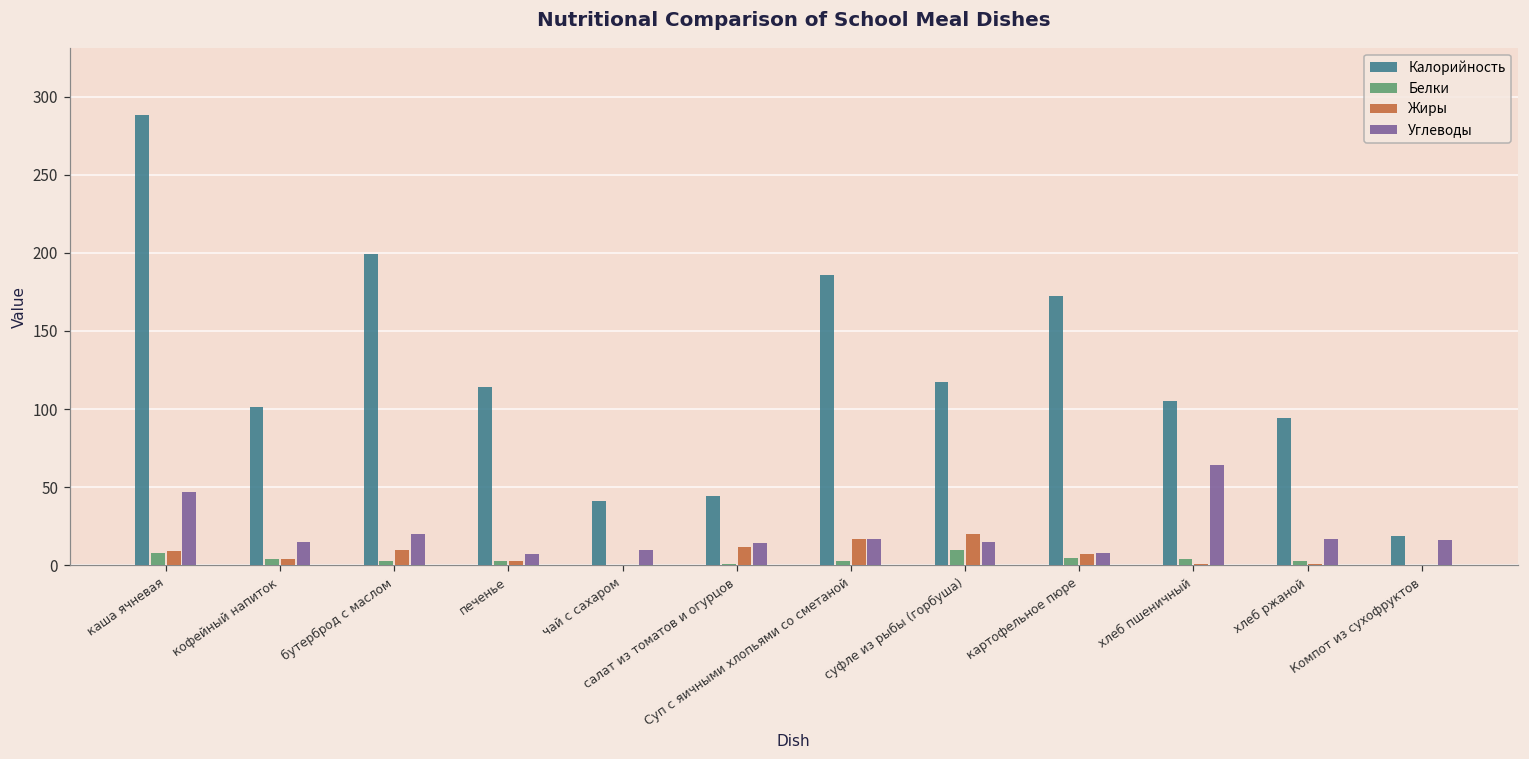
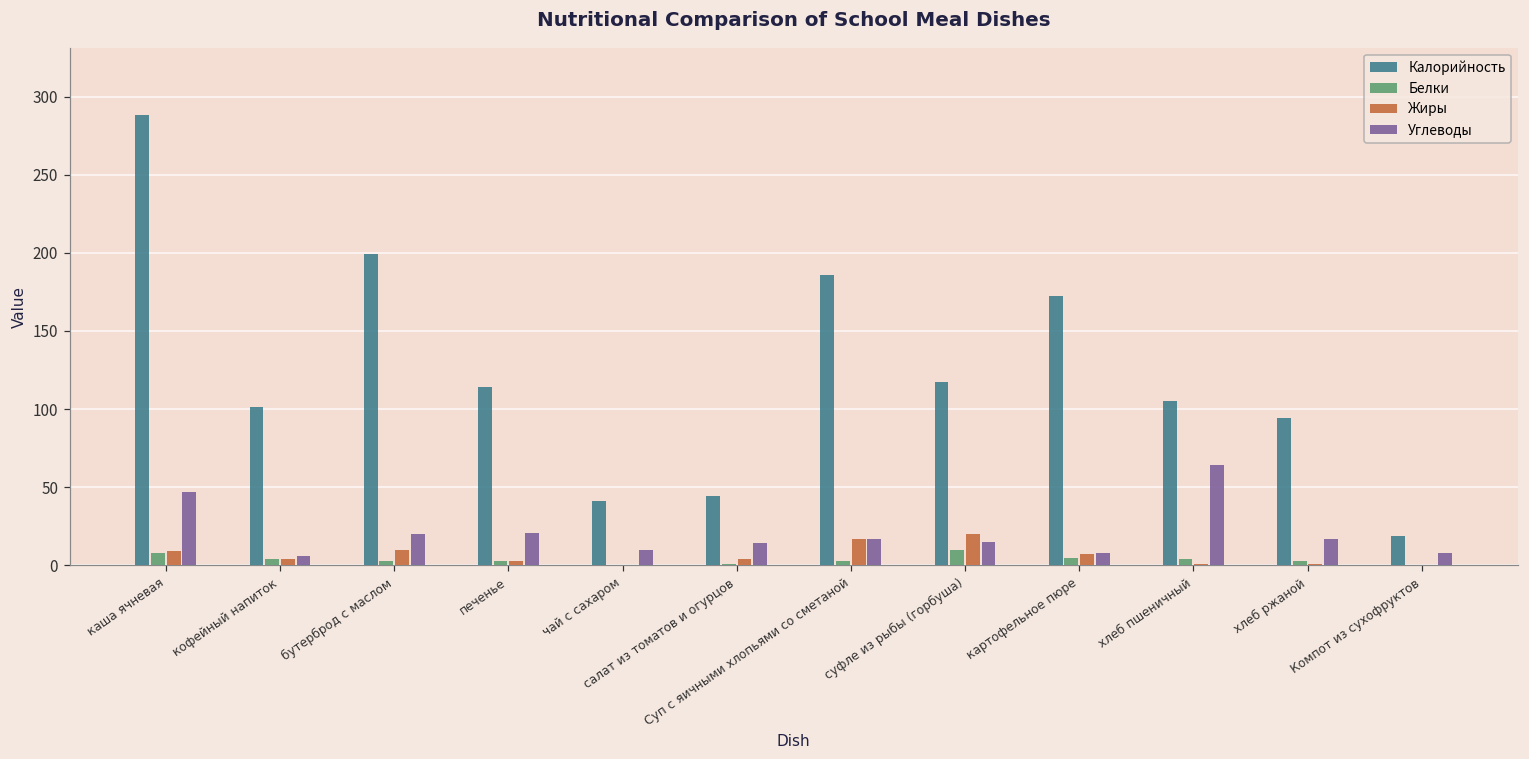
  {
    "Жиры": {
      "каша ячневая": 9,
      "кофейный напиток": 4,
      "бутерброд с маслом": 10,
      "печенье": 3,
      "чай с сахаром": 0,
-     "салат из томатов и огурцов": 12,
+     "салат из томатов и огурцов": 4,
      "Суп с яичными хлопьями со сметаной": 17,
      "суфле из рыбы (горбуша)": 20,
      "картофельное пюре": 7,
      "Компот из сухофруктов": 0
    },
    "Углеводы": {
      "каша ячневая": 47,
-     "кофейный напиток": 15,
+     "кофейный напиток": 6,
      "бутерброд с маслом": 20,
-     "печенье": 7,
+     "печенье": 21,
      "чай с сахаром": 10,
      "салат из томатов и огурцов": 14,
      "Суп с яичными хлопьями со сметаной": 17,
      "суфле из рыбы (горбуша)": 15,
      "картофельное пюре": 8,
      "хлеб пшеничный": 64,
      "хлеб ржаной": 17,
-     "Компот из сухофруктов": 16
+     "Компот из сухофруктов": 8
    }
  }
